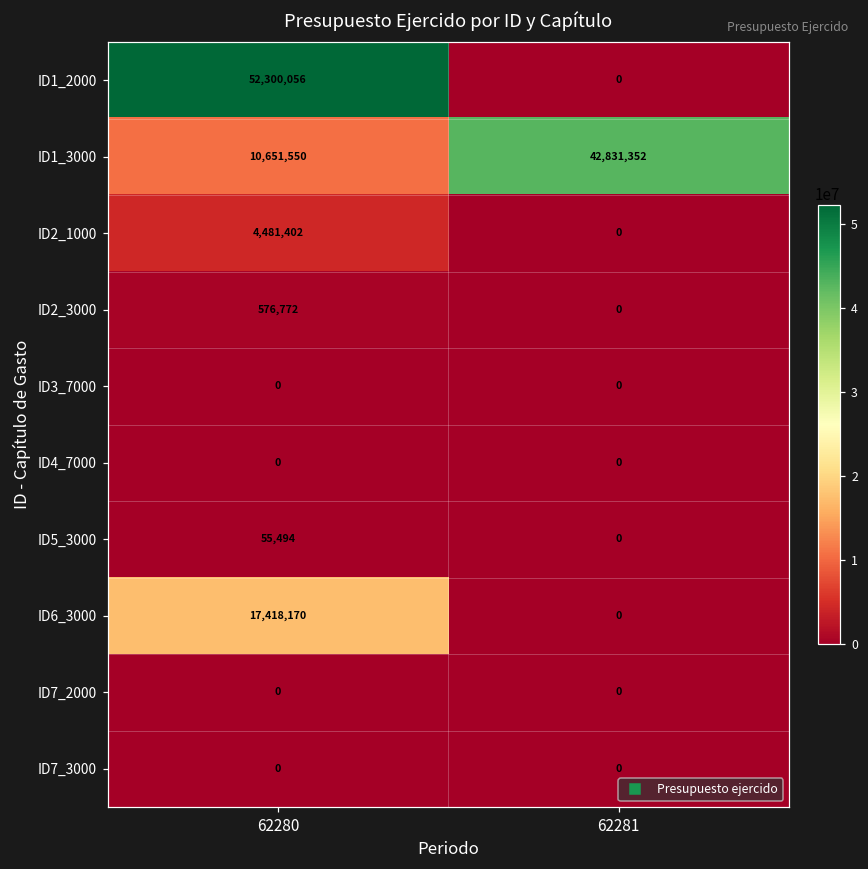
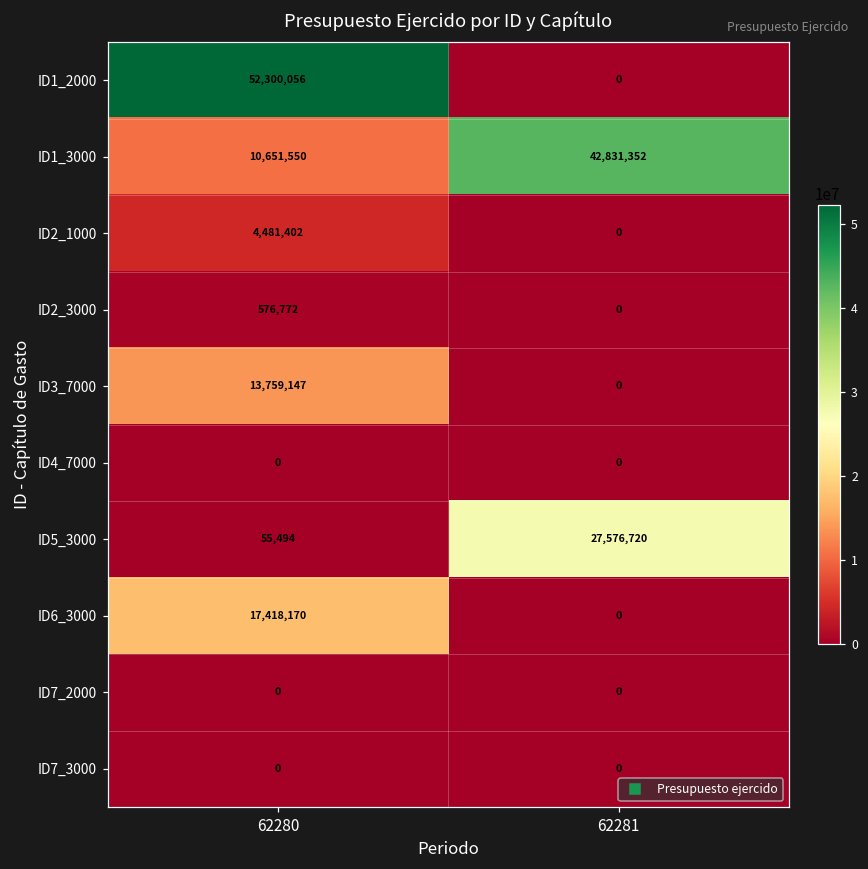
  {
    "ID1_2000": {
      "62280": "52,300,056",
      "62281": "0"
    },
    "ID1_3000": {
      "62280": "10,651,550",
      "62281": "42,831,352"
    },
    "ID2_1000": {
      "62280": "4,481,402",
      "62281": "0"
    },
    "ID2_3000": {
      "62280": "576,772",
      "62281": "0"
    },
    "ID3_7000": {
-     "62280": "0",
+     "62280": "13,759,147",
      "62281": "0"
    },
    "ID4_7000": {
      "62280": "0",
      "62281": "0"
    },
    "ID5_3000": {
      "62280": "55,494",
-     "62281": "0"
+     "62281": "27,576,720"
    },
    "ID6_3000": {
      "62280": "17,418,170",
      "62281": "0"
    },
    "ID7_2000": {
      "62280": "0",
      "62281": "0"
    },
    "ID7_3000": {
      "62280": "0",
      "62281": "0"
    }
  }
